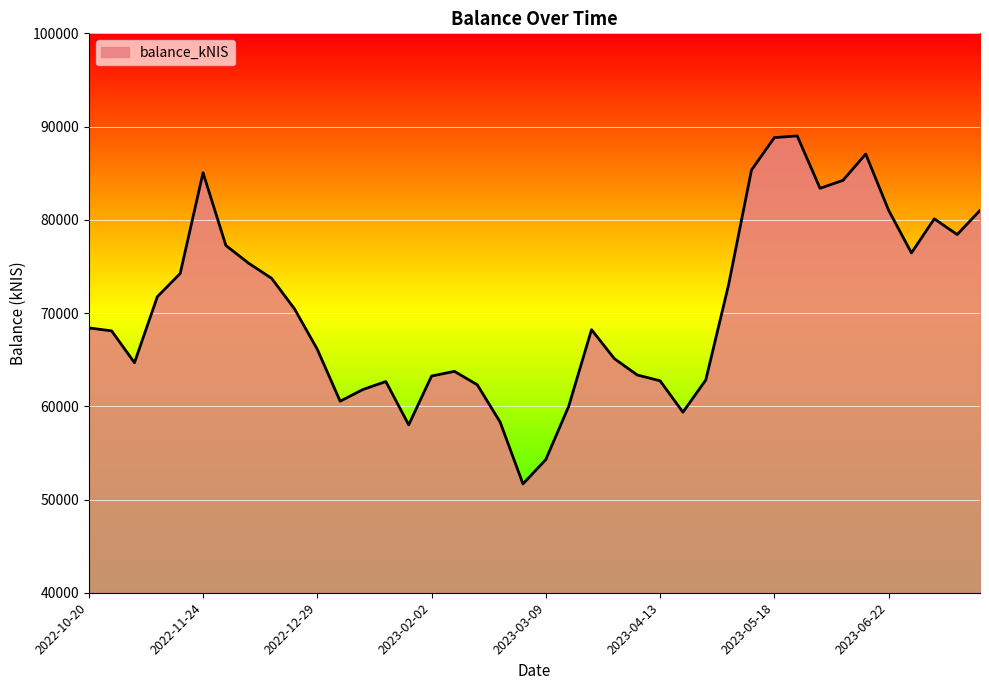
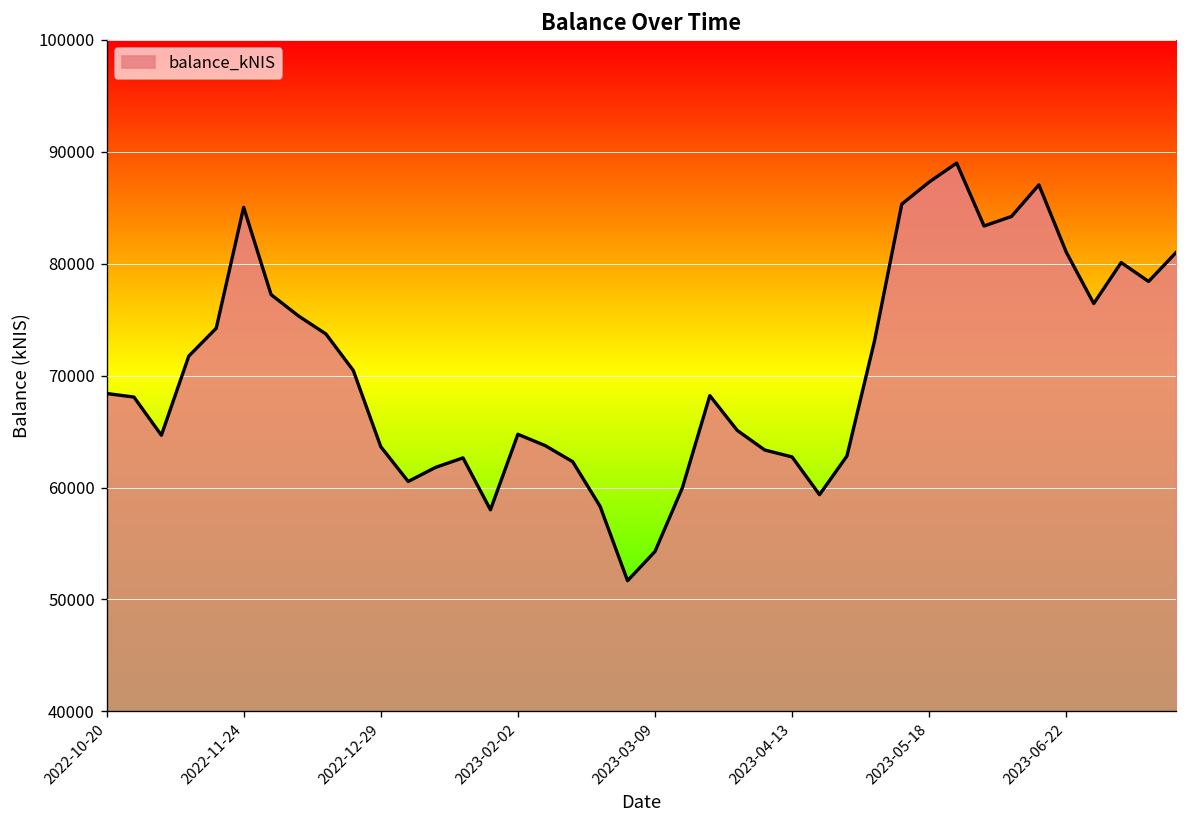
  {
    "2022-10-20": 68000,
    "2022-11-24": 85000,
-   "2022-12-29": 66000,
-   "2023-02-02": 63000,
+   "2022-12-29": 64000,
+   "2023-02-02": 65000,
    "2023-03-09": 54000,
    "2023-04-13": 63000,
-   "2023-05-18": 89000,
+   "2023-05-18": 87000,
    "2023-06-22": 81000
  }
